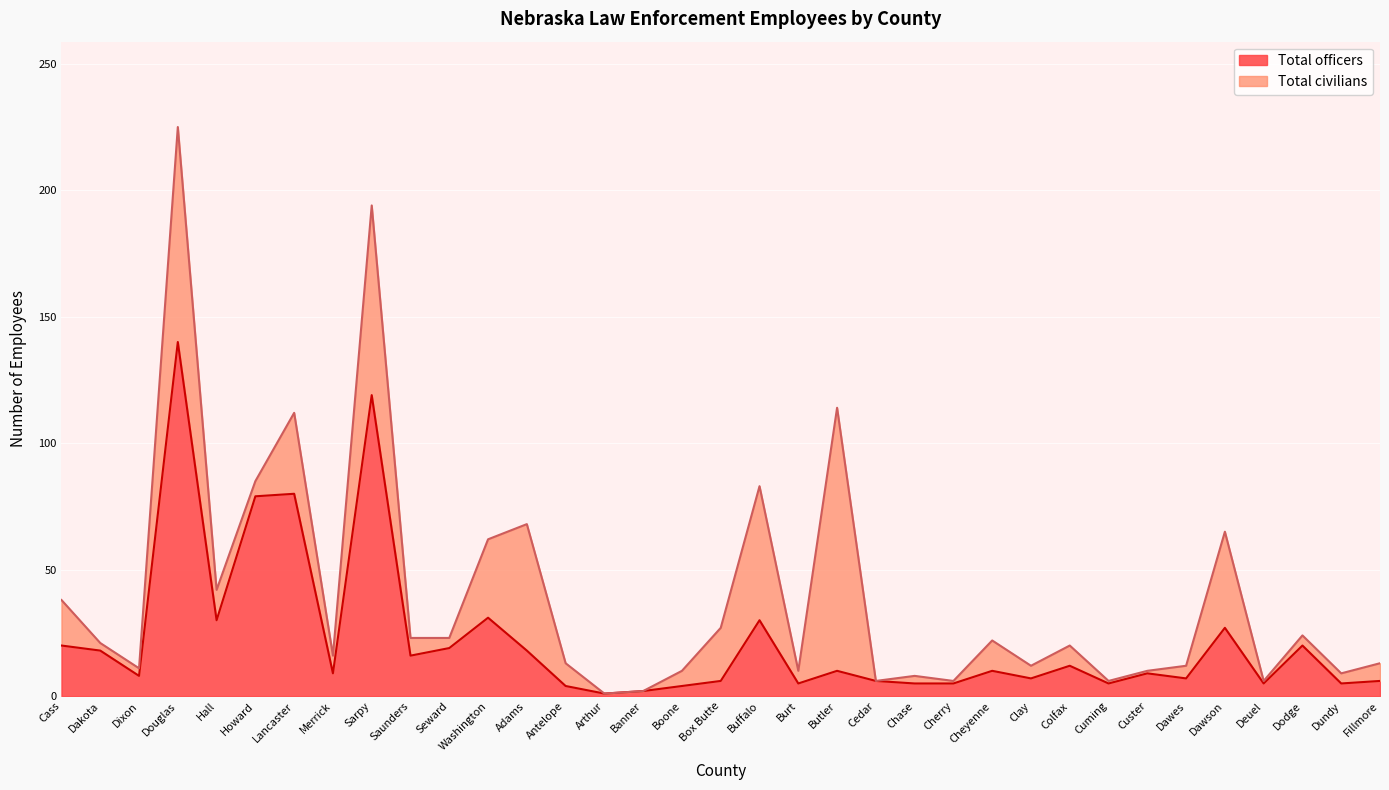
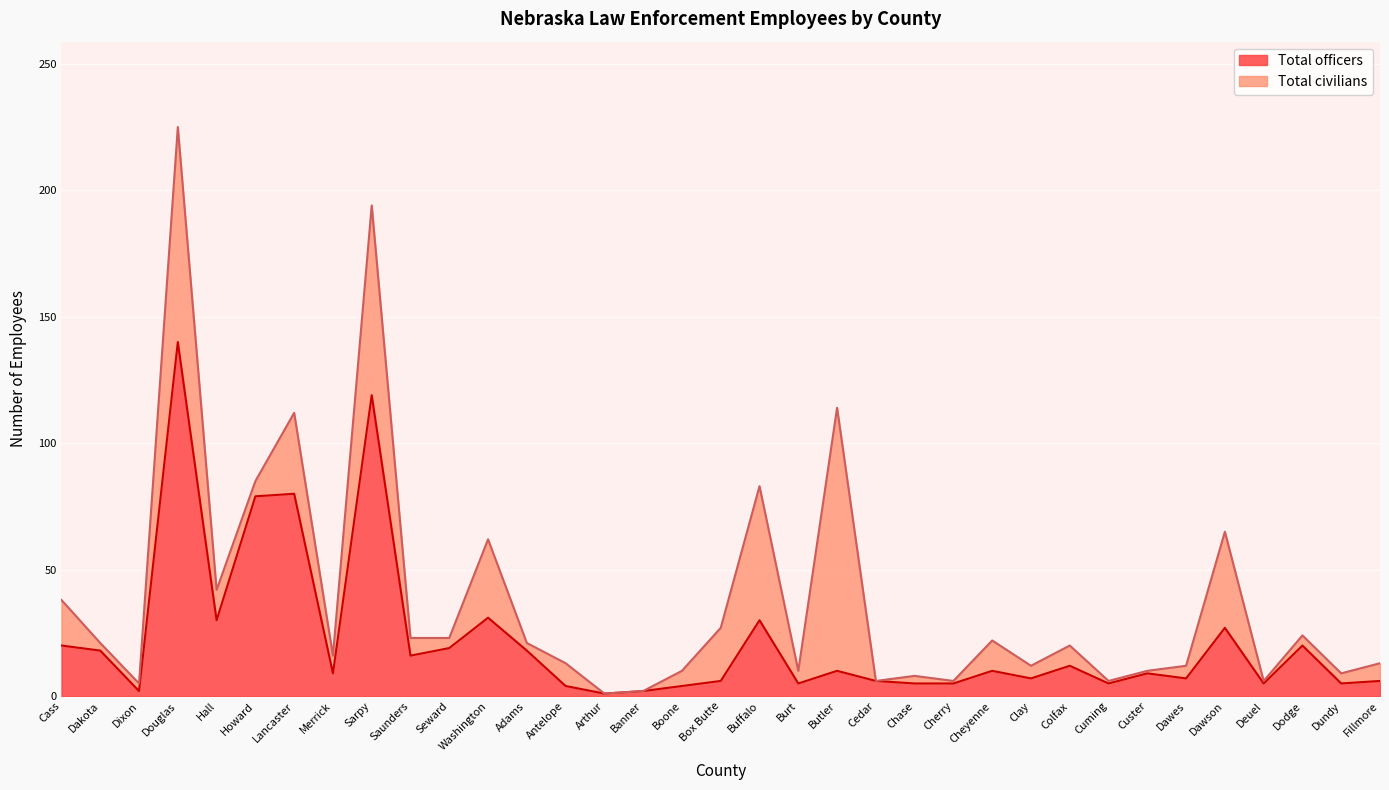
  {
    "Total officers": {
      "Cass": 20,
      "Dakota": 18,
-     "Dixon": 8,
+     "Dixon": 2,
      "Douglas": 140,
      "Hall": 30,
      "Howard": 79,
      "Lancaster": 80,
      "Merrick": 9,
      "Sarpy": 119,
      "Saunders": 16,
      "Seward": 19,
      "Washington": 31,
      "Adams": 18,
      "Antelope": 4,
      "Boone": 4,
      "Box Butte": 6,
      "Buffalo": 30,
      "Burt": 5,
      "Butler": 10,
      "Chase": 5,
      "Cherry": 5,
      "Cheyenne": 10,
      "Clay": 7,
      "Colfax": 12,
      "Cuming": 5,
      "Custer": 9,
      "Dawes": 7,
      "Dawson": 27,
      "Deuel": 5,
      "Dodge": 20,
      "Dundy": 5,
      "Fillmore": 6
    },
    "Total civilians": {
      "Cass": 18,
      "Dakota": 3,
      "Dixon": 3,
      "Douglas": 85,
      "Hall": 12,
      "Howard": 6,
      "Lancaster": 32,
      "Merrick": 7,
      "Sarpy": 75,
      "Saunders": 7,
      "Seward": 4,
      "Washington": 31,
-     "Adams": 50,
+     "Adams": 3,
      "Antelope": 9,
      "Boone": 6,
      "Box Butte": 21,
      "Buffalo": 53,
      "Burt": 5,
      "Butler": 104,
      "Chase": 3,
      "Cherry": 1,
      "Cheyenne": 12,
      "Clay": 5,
      "Colfax": 8,
      "Cuming": 1,
      "Custer": 1,
      "Dawes": 5,
      "Dawson": 38,
      "Deuel": 1,
      "Dodge": 4,
      "Dundy": 4,
      "Fillmore": 7
    }
  }
